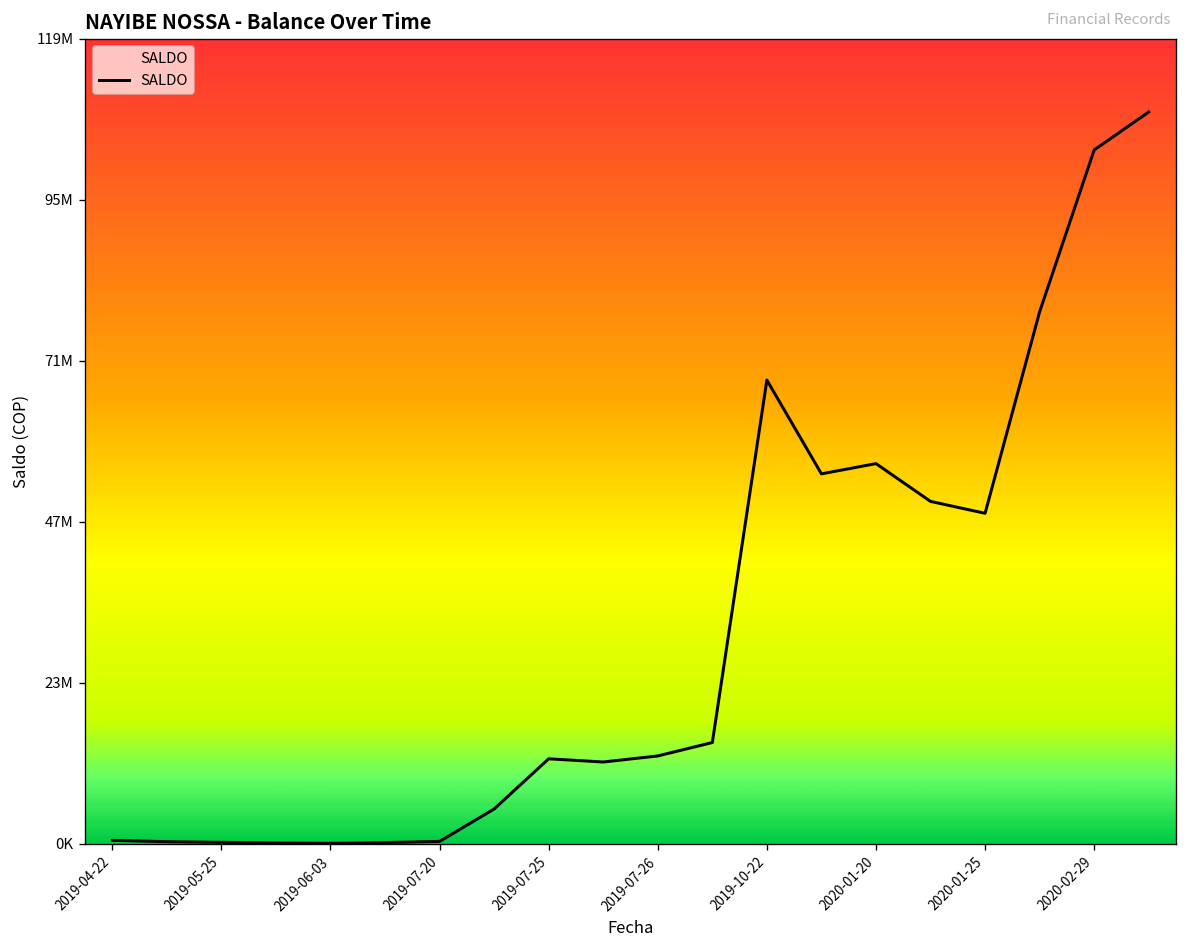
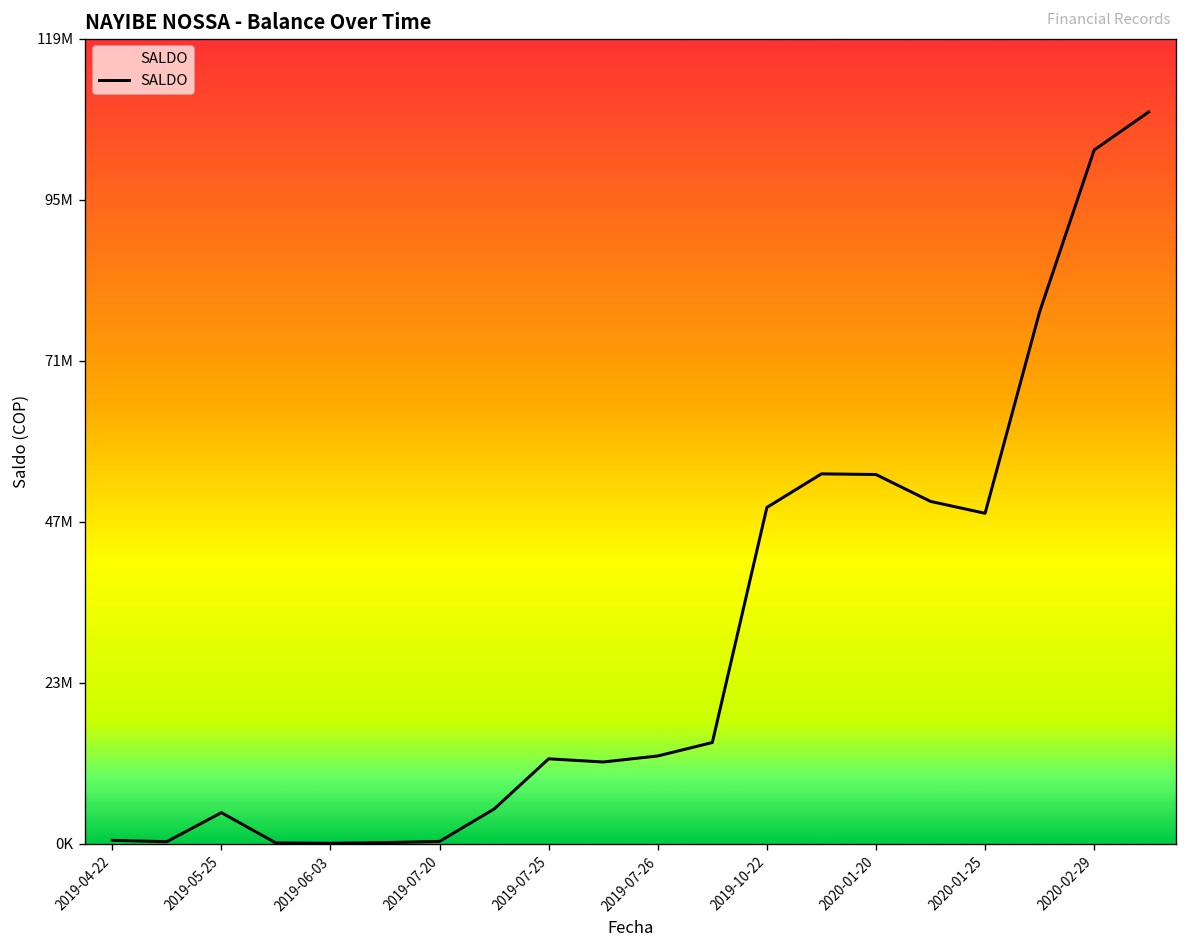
  {
    "2019-04-22": 1000000,
-   "2019-05-25": 0,
+   "2019-05-25": 5000000,
    "2019-06-03": 0,
    "2019-07-20": 0,
    "2019-07-25": 13000000,
-   "2019-10-22": 69000000,
-   "2020-01-20": 57000000,
+   "2019-10-22": 50000000,
+   "2020-01-20": 55000000,
    "2020-01-25": 49000000,
    "2020-02-29": 103000000
  }
